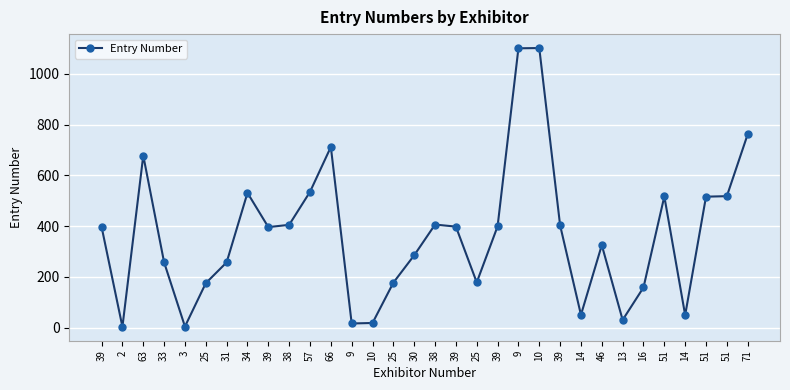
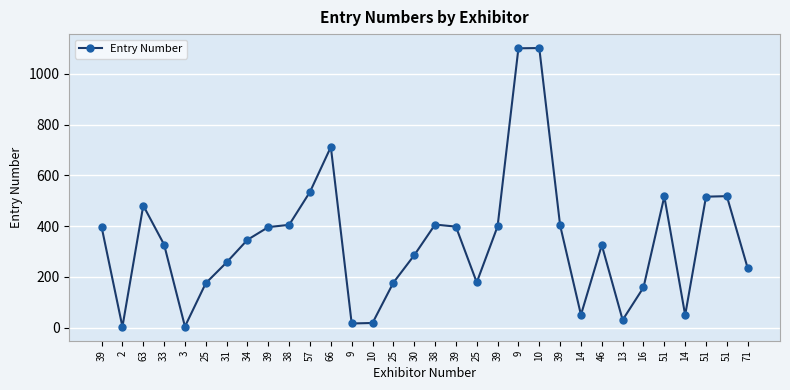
  {
    "2": 0,
-   "63": 680,
-   "33": 260,
+   "63": 480,
+   "33": 330,
    "3": 0,
    "31": 260,
-   "34": 530,
+   "34": 350,
    "57": 540,
    "66": 710,
    "30": 290,
    "46": 330,
    "13": 30,
    "16": 160,
-   "71": 760
+   "71": 230
  }
